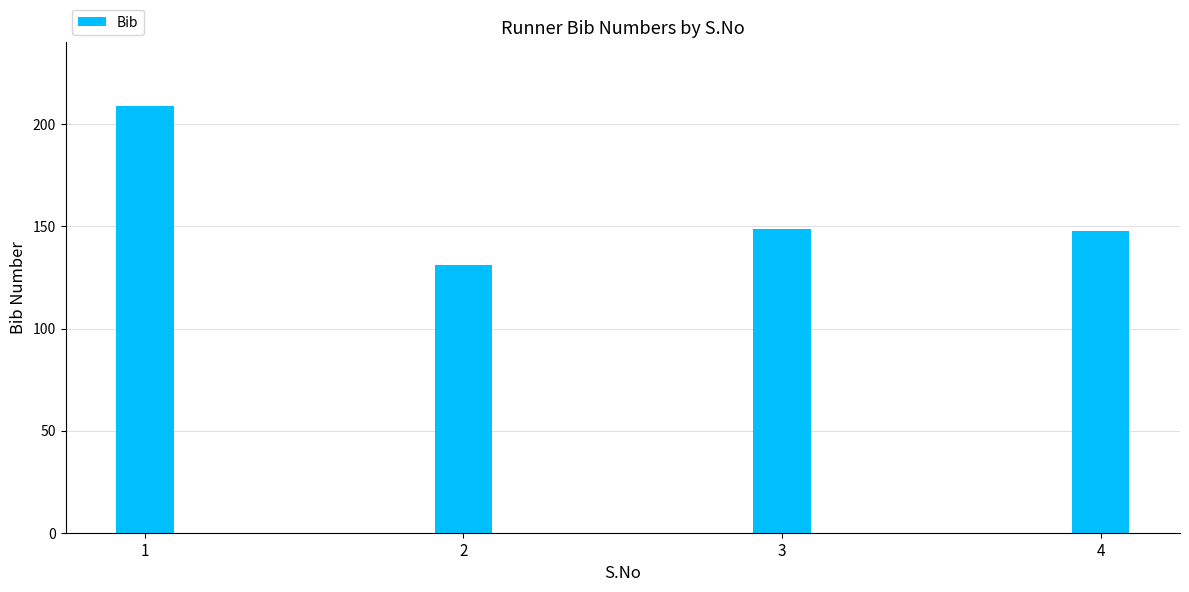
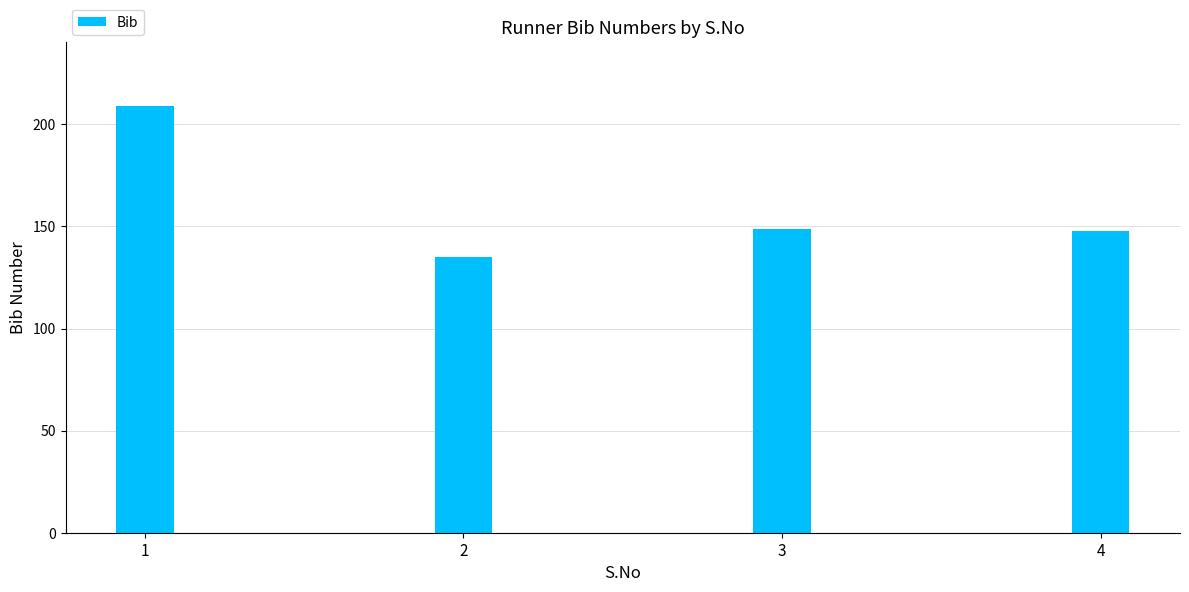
  {
    "1": 209,
-   "2": 131,
+   "2": 135,
    "3": 149,
    "4": 148
  }
